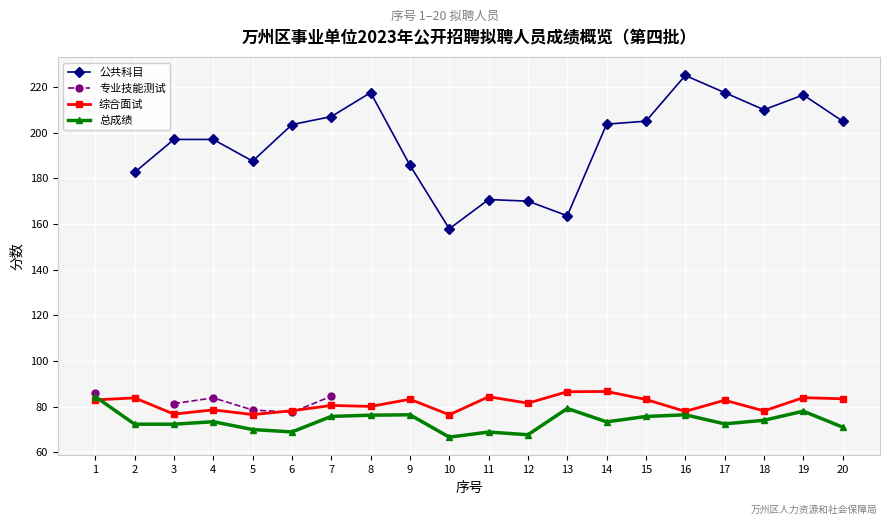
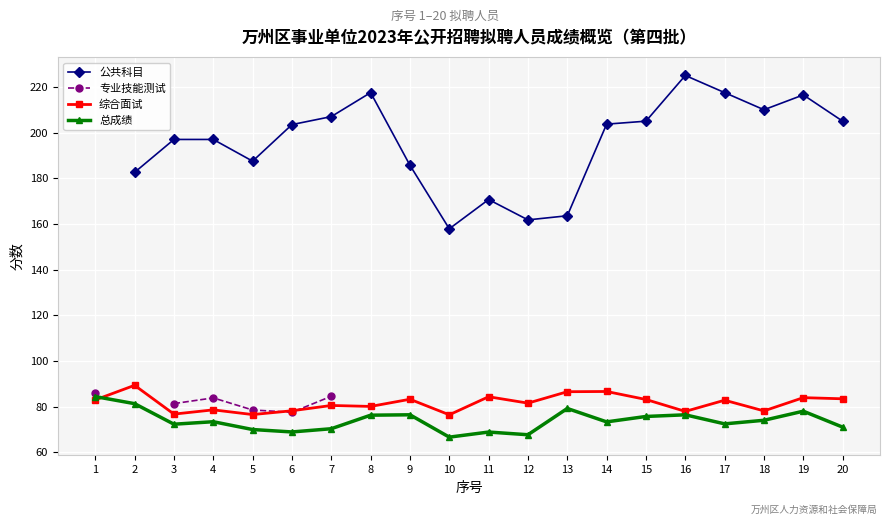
  {
    "公共科目": {
      "2": 183,
      "3": 197,
      "4": 197,
      "5": 188,
      "6": 204,
      "7": 207,
      "8": 218,
      "9": 186,
      "10": 158,
      "11": 171,
-     "12": 170,
+     "12": 162,
      "13": 164,
      "14": 204,
      "15": 205,
      "16": 225,
      "17": 218,
      "18": 210,
      "19": 217,
      "20": 205
    },
    "专业技能测试": {
      "1": 86,
      "3": 81,
      "4": 84,
      "5": 79,
      "7": 85
    },
    "综合面试": {
      "1": 83,
-     "2": 84,
+     "2": 89,
      "3": 77,
      "4": 79,
      "5": 77,
      "7": 81,
      "8": 80,
      "9": 83,
      "10": 77,
      "11": 84,
      "12": 82,
      "13": 87,
      "14": 87,
      "15": 83,
      "16": 78,
      "17": 83,
      "18": 78,
      "19": 84,
      "20": 84
    },
    "总成绩": {
      "1": 84,
-     "2": 72,
+     "2": 81,
      "3": 72,
      "4": 73,
      "5": 70,
      "6": 69,
-     "7": 76,
+     "7": 70,
      "8": 76,
      "9": 77,
      "10": 67,
      "11": 69,
      "12": 68,
      "13": 79,
      "14": 73,
      "15": 76,
      "16": 76,
      "17": 73,
      "18": 74,
      "19": 78,
      "20": 71
    }
  }
